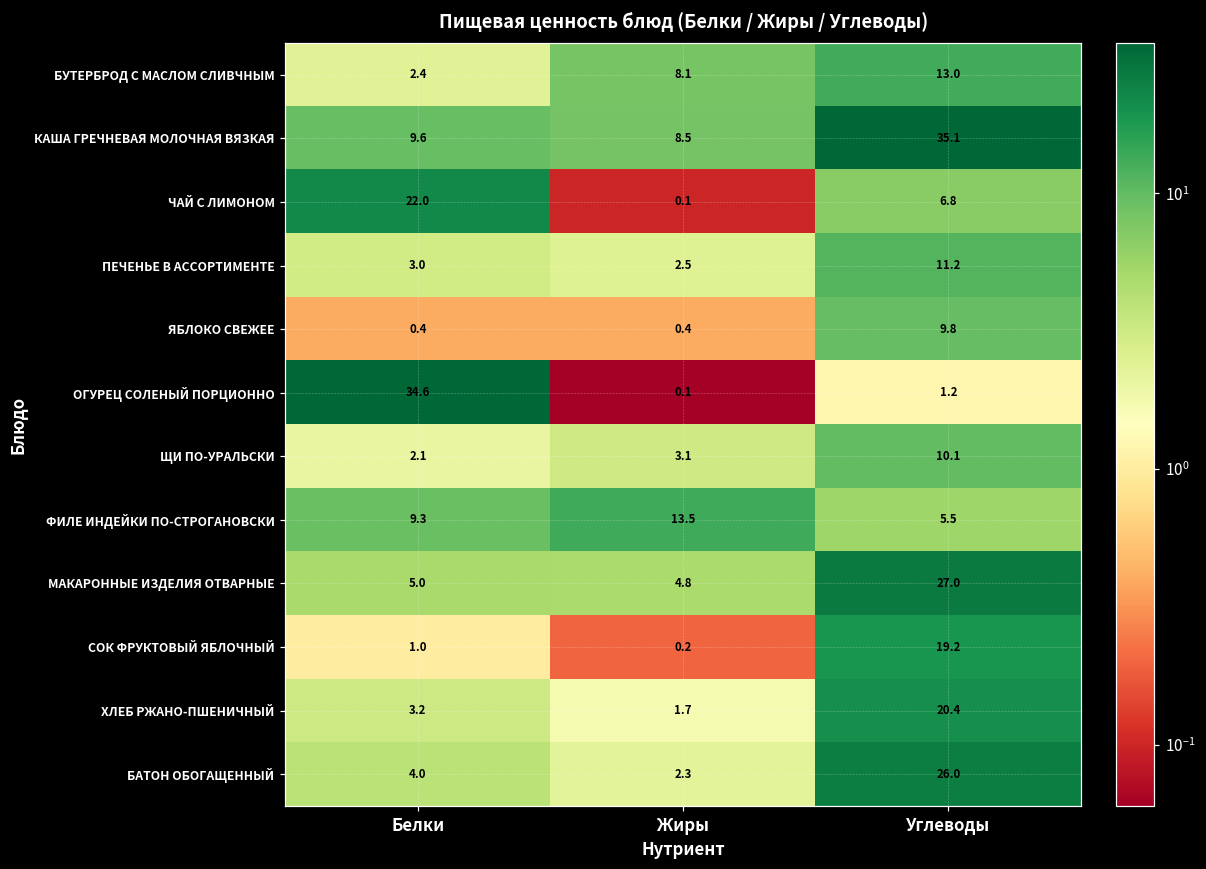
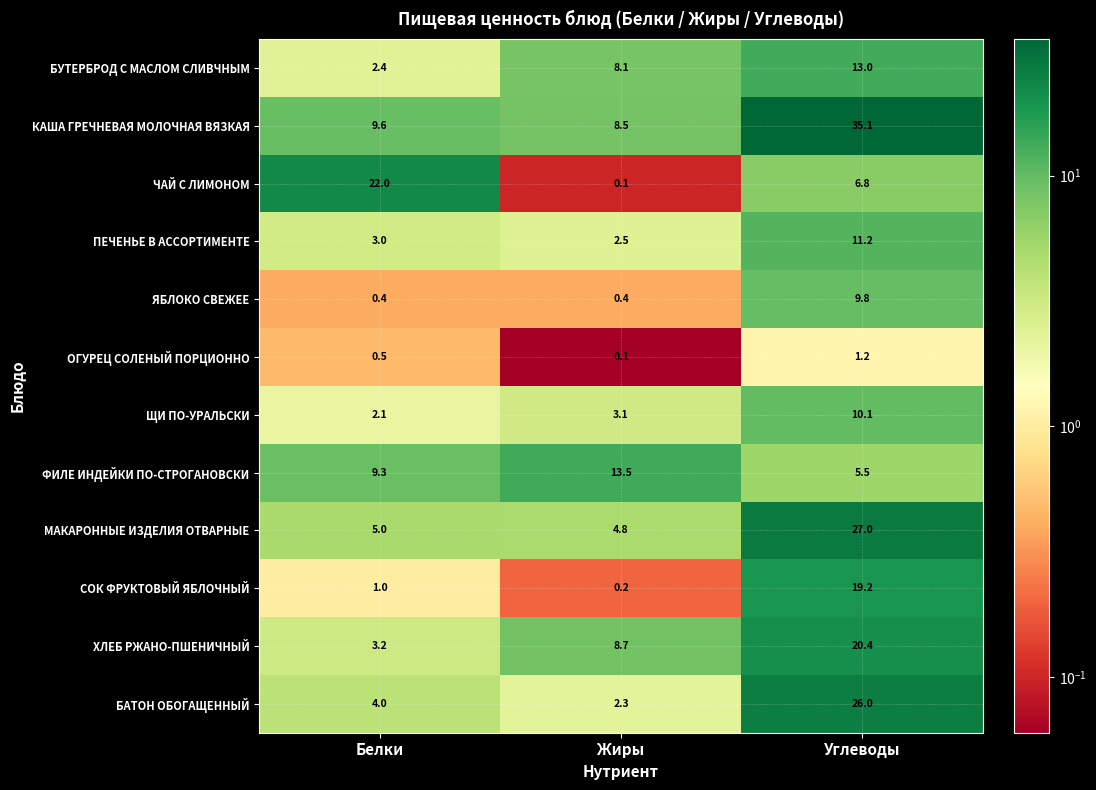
  {
    "БУТЕРБРОД С МАСЛОМ СЛИВЧНЫМ": {
      "Белки": 2.4,
      "Жиры": 8.1,
      "Углеводы": 13.0
    },
    "КАША ГРЕЧНЕВАЯ МОЛОЧНАЯ ВЯЗКАЯ": {
      "Белки": 9.6,
      "Жиры": 8.5,
      "Углеводы": 35.1
    },
    "ЧАЙ С ЛИМОНОМ": {
      "Белки": 22.0,
      "Жиры": 0.1,
      "Углеводы": 6.8
    },
    "ПЕЧЕНЬЕ В АССОРТИМЕНТЕ": {
      "Белки": 3.0,
      "Жиры": 2.5,
      "Углеводы": 11.2
    },
    "ЯБЛОКО СВЕЖЕЕ": {
      "Белки": 0.4,
      "Жиры": 0.4,
      "Углеводы": 9.8
    },
    "ОГУРЕЦ СОЛЕНЫЙ ПОРЦИОННО": {
-     "Белки": 34.6,
+     "Белки": 0.5,
      "Жиры": 0.1,
      "Углеводы": 1.2
    },
    "ЩИ ПО-УРАЛЬСКИ": {
      "Белки": 2.1,
      "Жиры": 3.1,
      "Углеводы": 10.1
    },
    "ФИЛЕ ИНДЕЙКИ ПО-СТРОГАНОВСКИ": {
      "Белки": 9.3,
      "Жиры": 13.5,
      "Углеводы": 5.5
    },
    "МАКАРОННЫЕ ИЗДЕЛИЯ ОТВАРНЫЕ": {
      "Белки": 5.0,
      "Жиры": 4.8,
      "Углеводы": 27.0
    },
    "СОК ФРУКТОВЫЙ ЯБЛОЧНЫЙ": {
      "Белки": 1.0,
      "Жиры": 0.2,
      "Углеводы": 19.2
    },
    "ХЛЕБ РЖАНО-ПШЕНИЧНЫЙ": {
      "Белки": 3.2,
-     "Жиры": 1.7,
+     "Жиры": 8.7,
      "Углеводы": 20.4
    },
    "БАТОН ОБОГАЩЕННЫЙ": {
      "Белки": 4.0,
      "Жиры": 2.3,
      "Углеводы": 26.0
    }
  }
